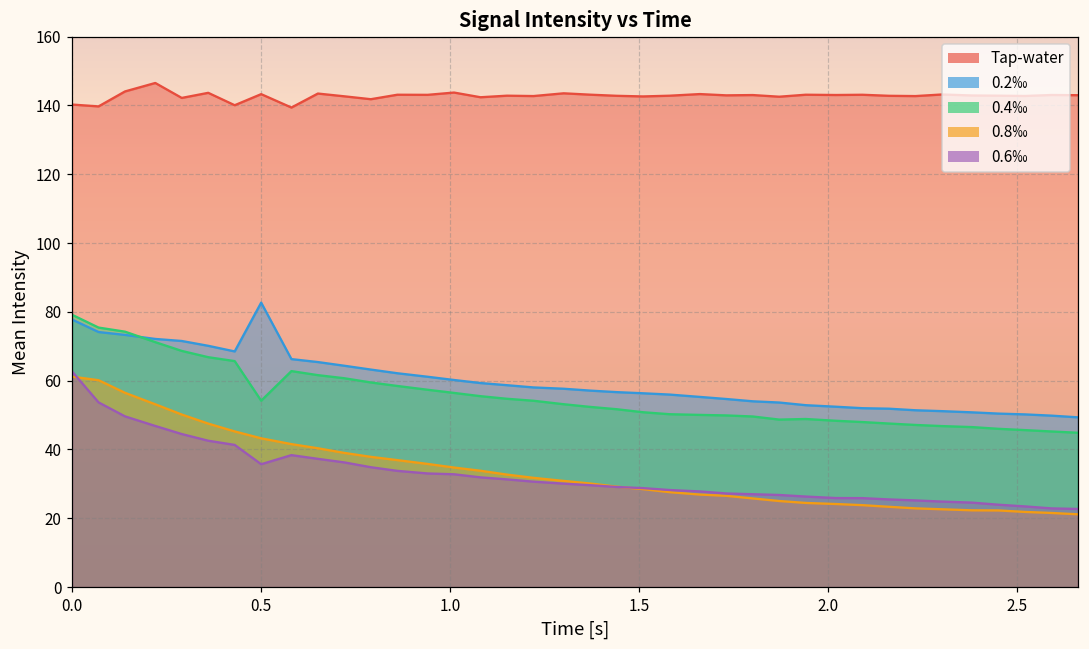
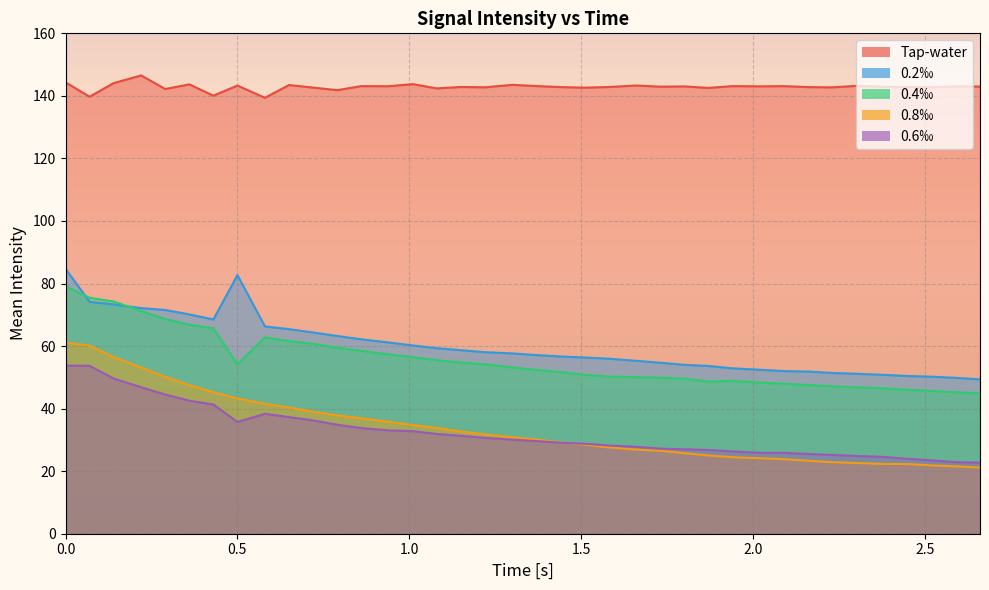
  {
    "Tap-water": {
-     "0.0": 140,
+     "0.0": 144,
      "0.5": 143
    },
    "0.2‰": {
-     "0.0": 78,
+     "0.0": 85,
      "0.5": 83
    },
    "0.4‰": {
      "0.0": 79,
      "0.5": 54
    },
    "0.8‰": {
      "0.0": 61,
      "0.5": 43
    },
    "0.6‰": {
-     "0.0": 63,
+     "0.0": 54,
      "0.5": 36
    }
  }
